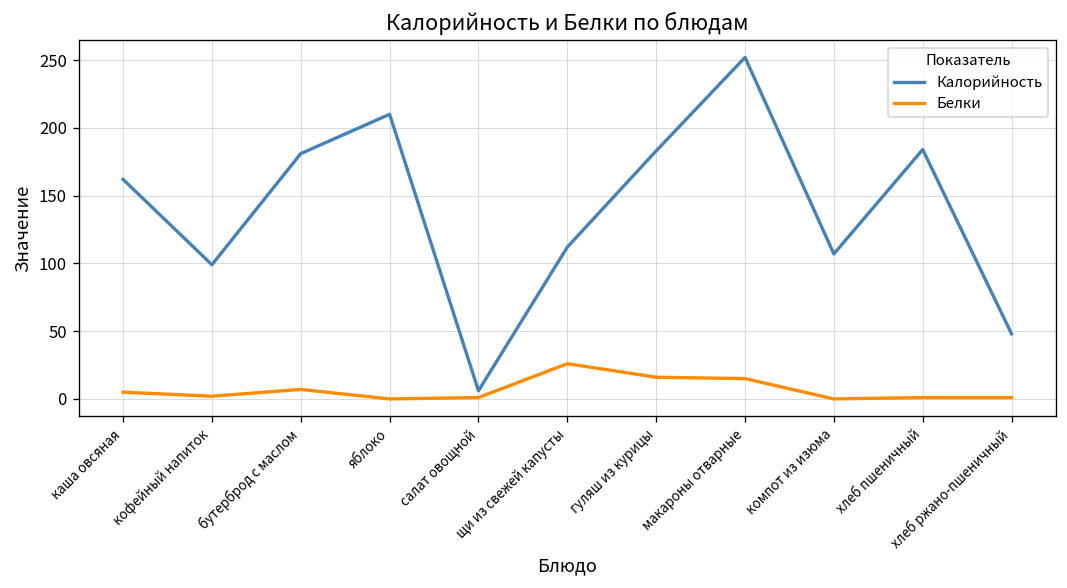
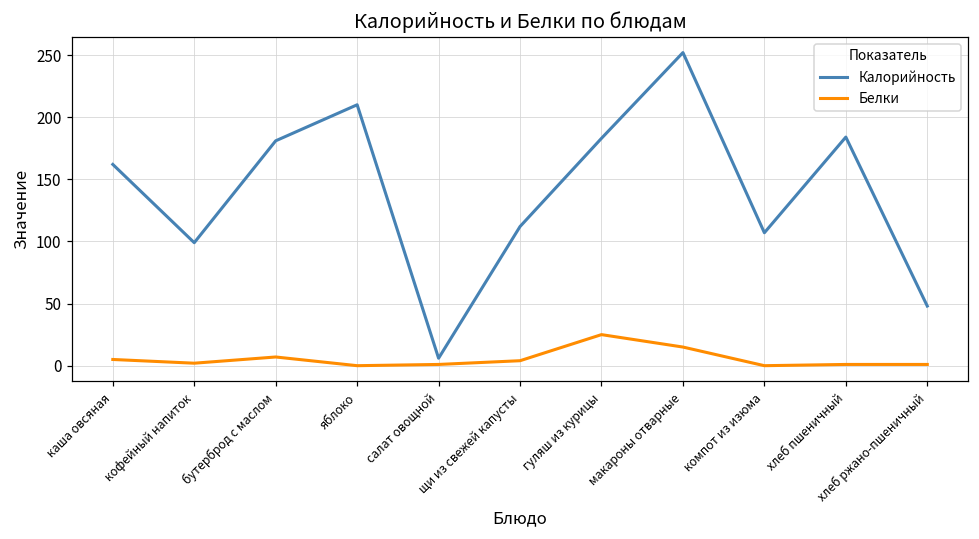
  {
    "Калорийность": {
      "каша овсяная": 162,
      "кофейный напиток": 99,
      "бутерброд с маслом": 181,
      "яблоко": 210,
      "салат овощной": 6,
      "щи из свежей капусты": 112,
      "гуляш из курицы": 183,
      "макароны отварные": 252,
      "компот из изюма": 107,
      "хлеб пшеничный": 184,
      "хлеб ржано-пшеничный": 48
    },
    "Белки": {
      "каша овсяная": 5,
      "кофейный напиток": 2,
      "бутерброд с маслом": 7,
      "яблоко": 0,
      "салат овощной": 1,
-     "щи из свежей капусты": 26,
-     "гуляш из курицы": 16,
+     "щи из свежей капусты": 4,
+     "гуляш из курицы": 25,
      "макароны отварные": 15,
      "компот из изюма": 0,
      "хлеб пшеничный": 1,
      "хлеб ржано-пшеничный": 1
    }
  }
